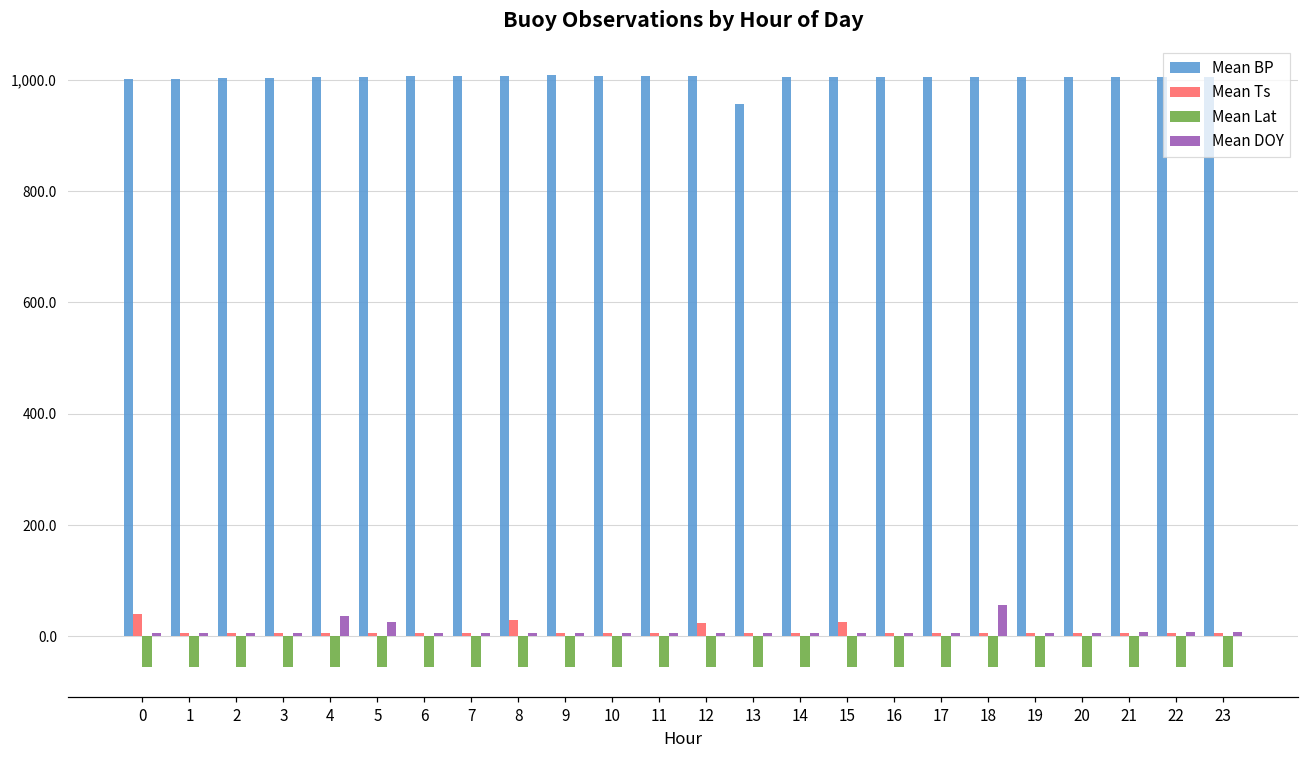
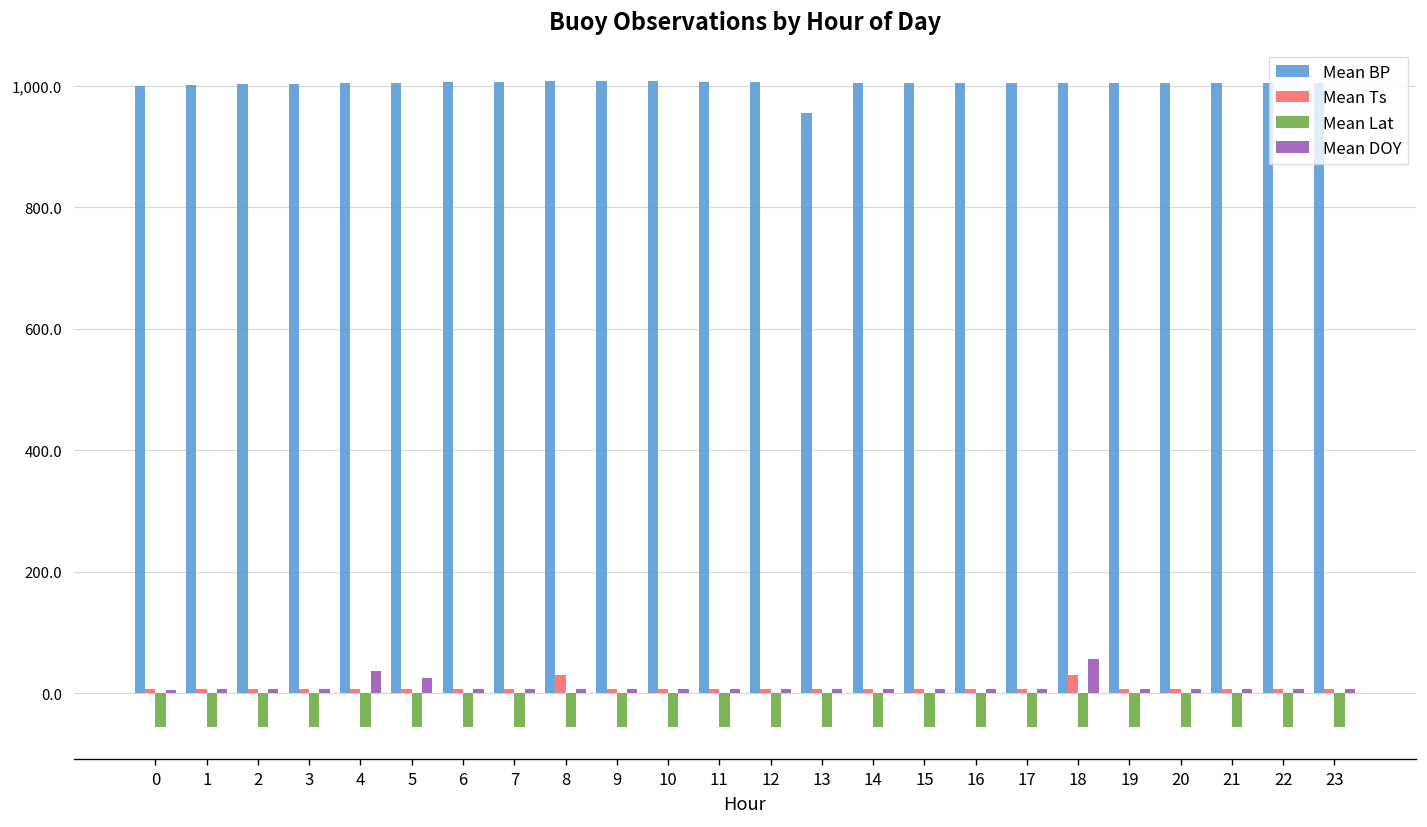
  {
    "Mean BP": {
      "0": "1,000",
      "1": "1,000",
      "2": "1,000",
      "3": "1,000",
      "4": "1,000",
      "5": "1,010",
      "6": "1,010",
      "7": "1,010",
      "8": "1,010",
      "9": "1,010",
      "10": "1,010",
      "11": "1,010",
      "12": "1,010",
      "13": "960",
      "14": "1,010",
      "15": "1,010",
      "16": "1,010",
      "17": "1,010",
      "18": "1,010",
      "19": "1,010",
      "20": "1,010",
      "21": "1,010",
      "22": "1,000"
    },
    "Mean Ts": {
-     "0": "40",
+     "0": "10",
      "1": "10",
      "2": "10",
      "3": "10",
      "4": "10",
      "5": "10",
      "6": "10",
      "7": "10",
      "8": "30",
      "9": "10",
      "10": "10",
      "11": "10",
-     "12": "20",
+     "12": "10",
      "13": "10",
      "14": "10",
-     "15": "30",
+     "15": "10",
      "16": "10",
      "17": "10",
-     "18": "10",
+     "18": "30",
      "19": "10",
      "20": "10",
      "21": "10",
      "22": "10",
      "23": "10"
    },
    "Mean Lat": {
      "0": "-60",
      "1": "-60",
      "2": "-60",
      "3": "-60",
      "4": "-60",
      "5": "-60",
      "6": "-60",
      "7": "-60",
      "8": "-60",
      "9": "-60",
      "10": "-60",
      "11": "-60",
      "12": "-60",
      "13": "-60",
      "14": "-60",
      "15": "-60",
      "16": "-60",
      "17": "-60",
      "18": "-60",
      "19": "-60",
      "20": "-60",
      "21": "-60",
      "22": "-60",
      "23": "-60"
    },
    "Mean DOY": {
      "0": "10",
      "1": "10",
      "2": "10",
      "3": "10",
      "4": "40",
      "5": "30",
      "6": "10",
      "7": "10",
      "8": "10",
      "9": "10",
      "10": "10",
      "11": "10",
      "12": "10",
      "13": "10",
      "14": "10",
      "15": "10",
      "16": "10",
      "17": "10",
      "18": "60",
      "19": "10",
      "20": "10",
      "21": "10",
      "22": "10",
      "23": "10"
    }
  }
